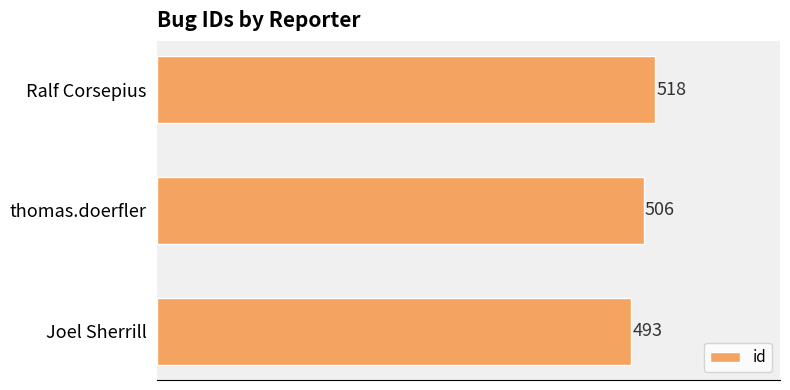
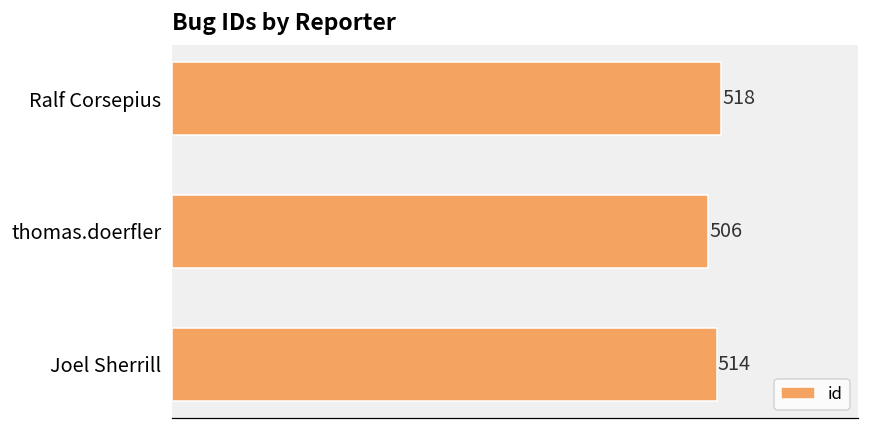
  {
    "Ralf Corsepius": 518,
    "thomas.doerfler": 506,
-   "Joel Sherrill": 493
+   "Joel Sherrill": 514
  }
